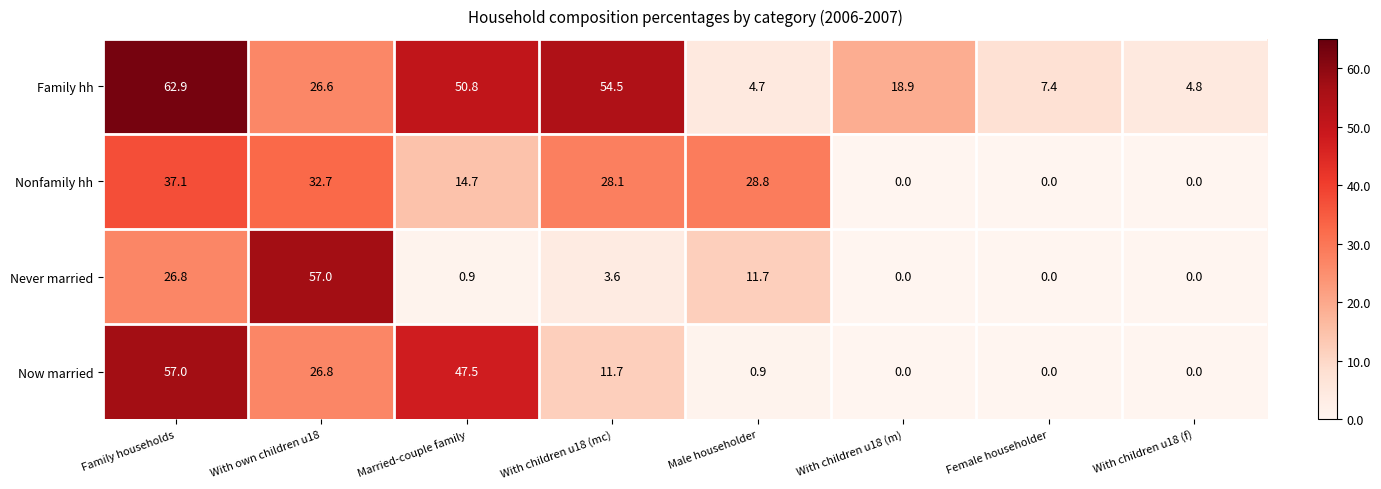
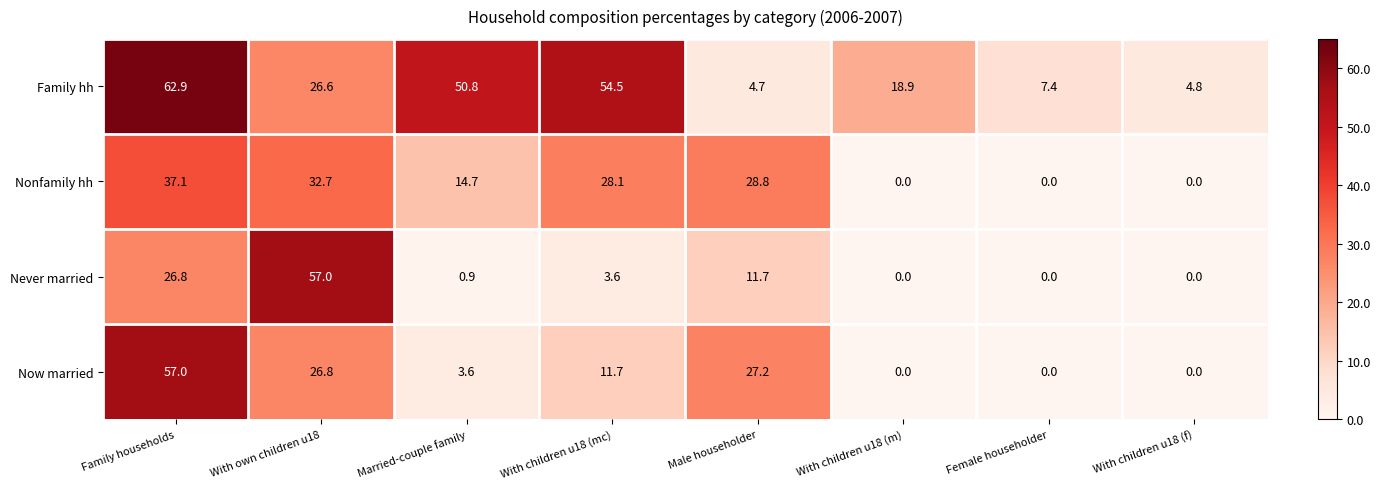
  {
    "Family hh": {
      "Family households": 62.9,
      "With own children u18": 26.6,
      "Married-couple family": 50.8,
      "With children u18 (mc)": 54.5,
      "Male householder": 4.7,
      "With children u18 (m)": 18.9,
      "Female householder": 7.4,
      "With children u18 (f)": 4.8
    },
    "Nonfamily hh": {
      "Family households": 37.1,
      "With own children u18": 32.7,
      "Married-couple family": 14.7,
      "With children u18 (mc)": 28.1,
      "Male householder": 28.8,
      "With children u18 (m)": 0.0,
      "Female householder": 0.0,
      "With children u18 (f)": 0.0
    },
    "Never married": {
      "Family households": 26.8,
      "With own children u18": 57.0,
      "Married-couple family": 0.9,
      "With children u18 (mc)": 3.6,
      "Male householder": 11.7,
      "With children u18 (m)": 0.0,
      "Female householder": 0.0,
      "With children u18 (f)": 0.0
    },
    "Now married": {
      "Family households": 57.0,
      "With own children u18": 26.8,
-     "Married-couple family": 47.5,
+     "Married-couple family": 3.6,
      "With children u18 (mc)": 11.7,
-     "Male householder": 0.9,
+     "Male householder": 27.2,
      "With children u18 (m)": 0.0,
      "Female householder": 0.0,
      "With children u18 (f)": 0.0
    }
  }
